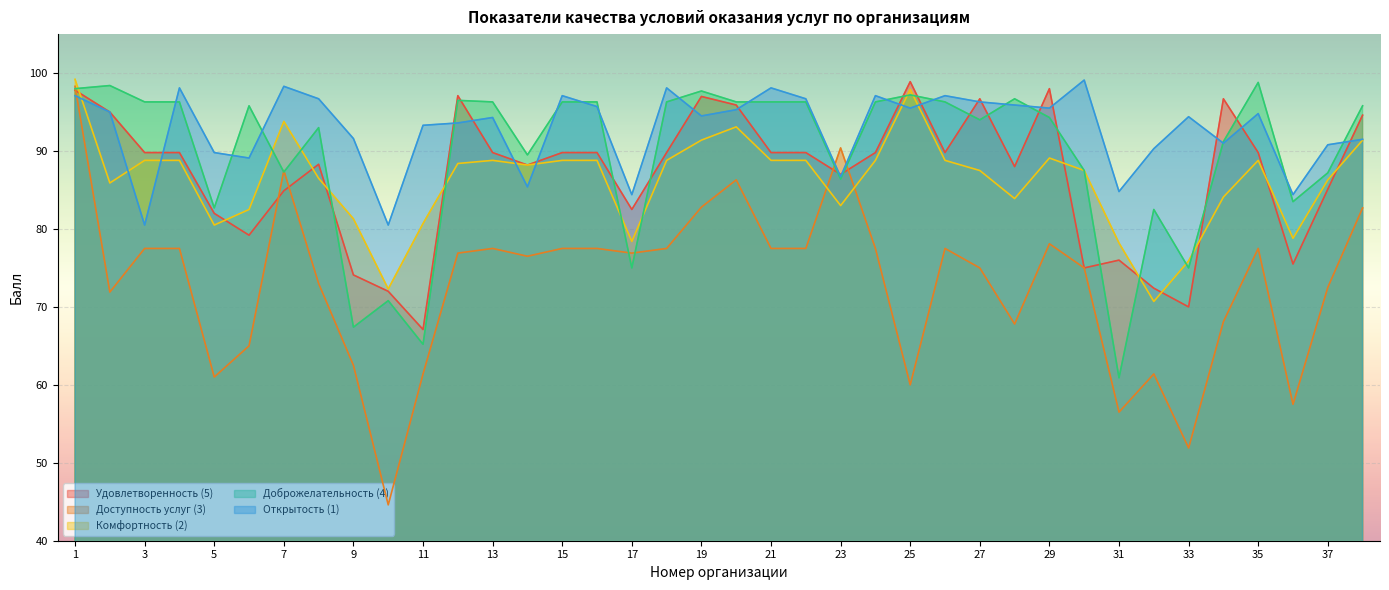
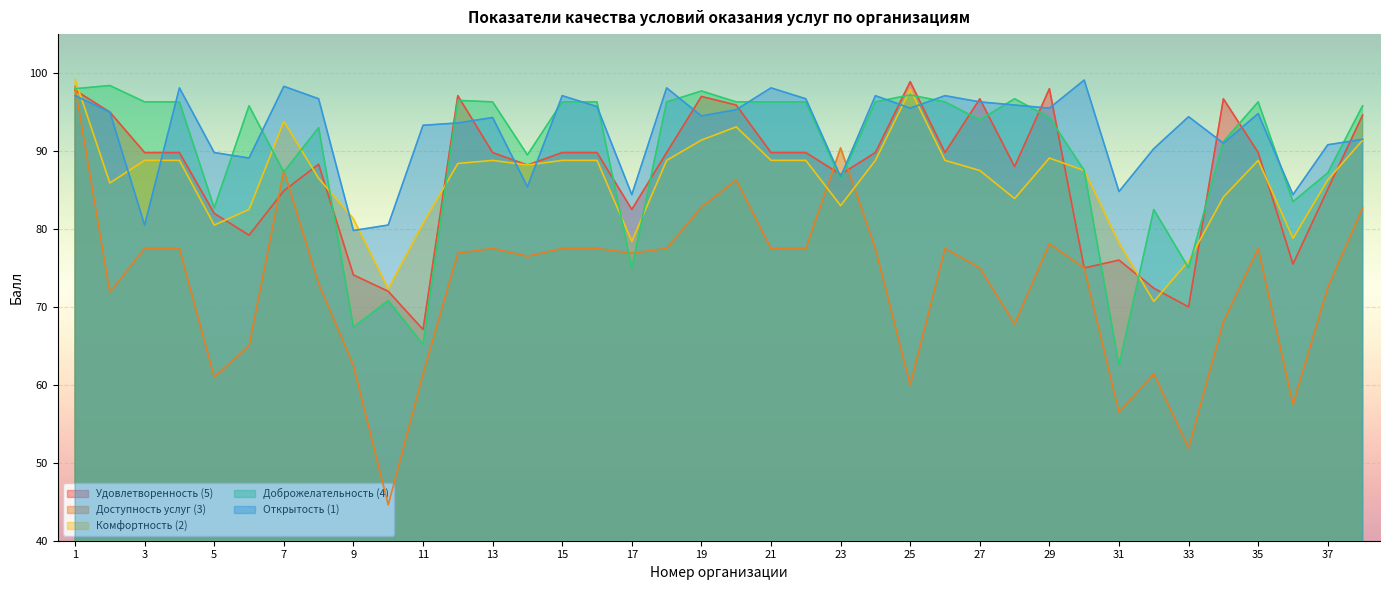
  {
    "Доброжелательность (4)": {
      "3": 96,
      "5": 83,
      "9": 67,
      "11": 65,
      "13": 96,
      "15": 96,
      "17": 75,
      "19": 98,
      "21": 96,
      "25": 97,
      "27": 94,
      "29": 94,
-     "31": 61,
+     "31": 63,
      "33": 75,
-     "35": 99,
+     "35": 96,
      "37": 87
    },
    "Открытость (1)": {
      "1": 97,
      "3": 81,
      "5": 90,
      "7": 98,
-     "9": 92,
+     "9": 80,
      "11": 93,
      "13": 94,
      "15": 97,
      "17": 84,
      "19": 95,
      "21": 98,
      "25": 96,
      "27": 96,
      "29": 96,
      "31": 85,
      "33": 94,
      "35": 95,
      "37": 91
    }
  }
